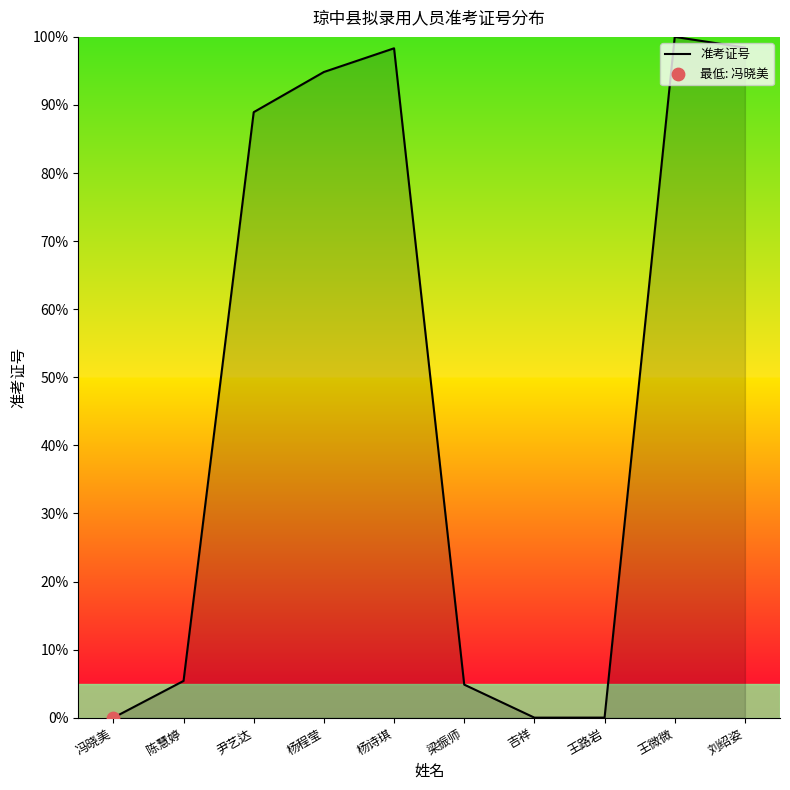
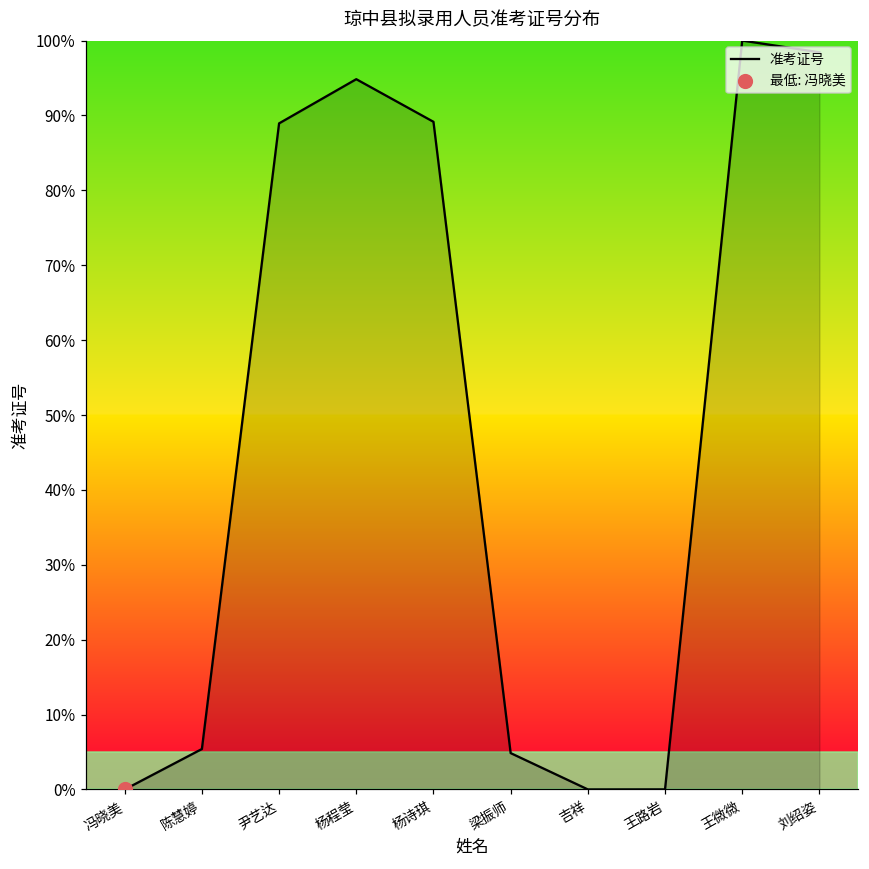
  {
    "准考证号": {
      "陈慧婷": "5%",
      "尹艺达": "89%",
      "杨程莹": "95%",
-     "杨诗琪": "98%",
+     "杨诗琪": "89%",
      "王微微": "100%"
    }
  }
